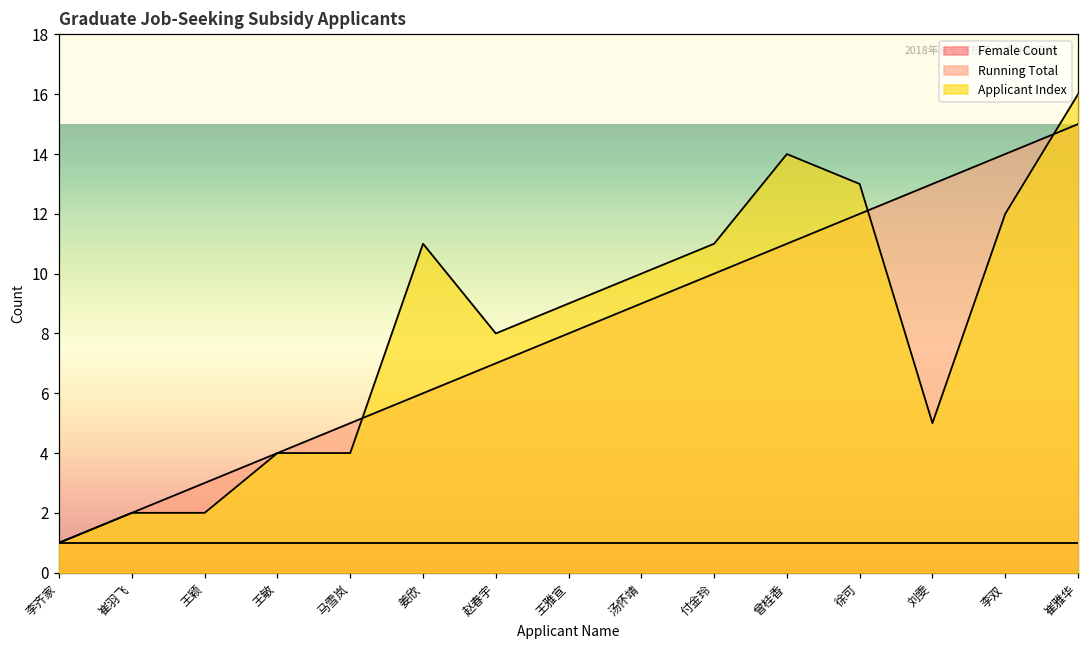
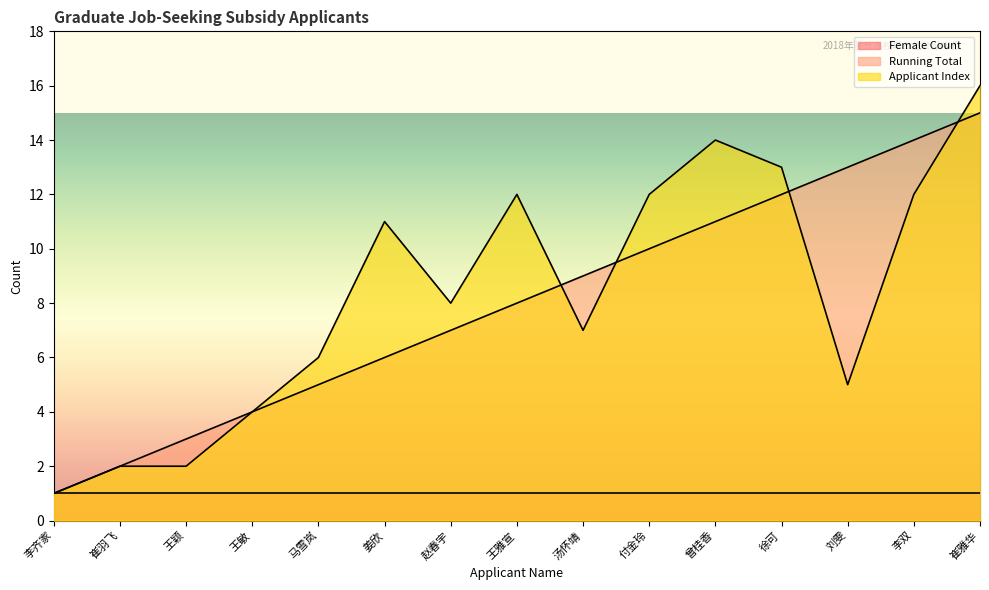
  {
    "Applicant Index": {
      "王颖": 2,
-     "马雪岚": 4,
+     "马雪岚": 6,
      "姜欣": 11,
      "赵春宇": 8,
-     "王雅宣": 9,
-     "汤怀靖": 10,
-     "付金玲": 11,
+     "王雅宣": 12,
+     "汤怀靖": 7,
+     "付金玲": 12,
      "曾桂香": 14,
      "徐可": 13,
      "刘雯": 5,
      "李双": 12,
      "崔雅华": 16
    }
  }
